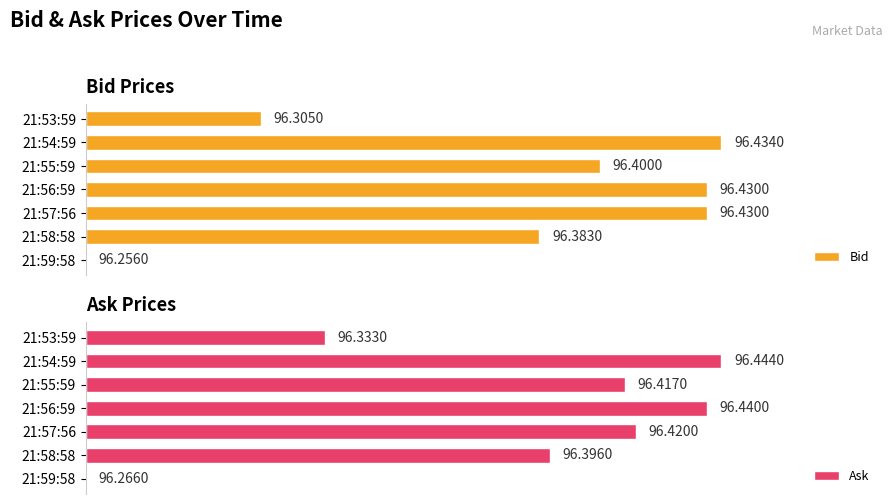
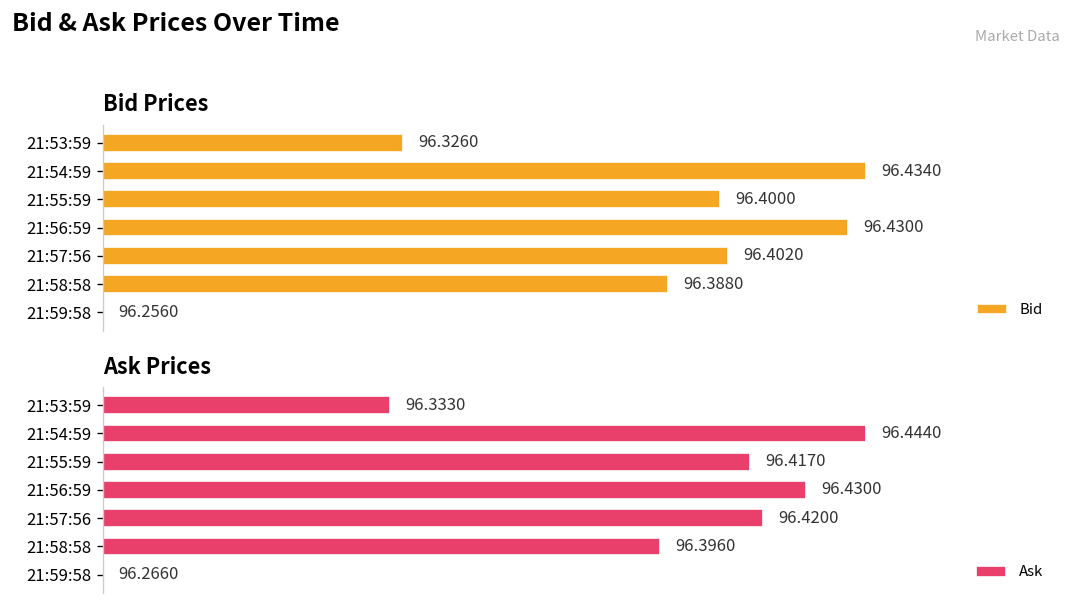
  {
    "Bid Prices": {
-     "21:53:59": 96.3050,
-     "21:57:56": 96.4300,
-     "21:58:58": 96.3830
+     "21:53:59": 96.3260,
+     "21:57:56": 96.4020,
+     "21:58:58": 96.3880
    },
    "Ask Prices": {
-     "21:56:59": 96.4400
+     "21:56:59": 96.4300
    }
  }
